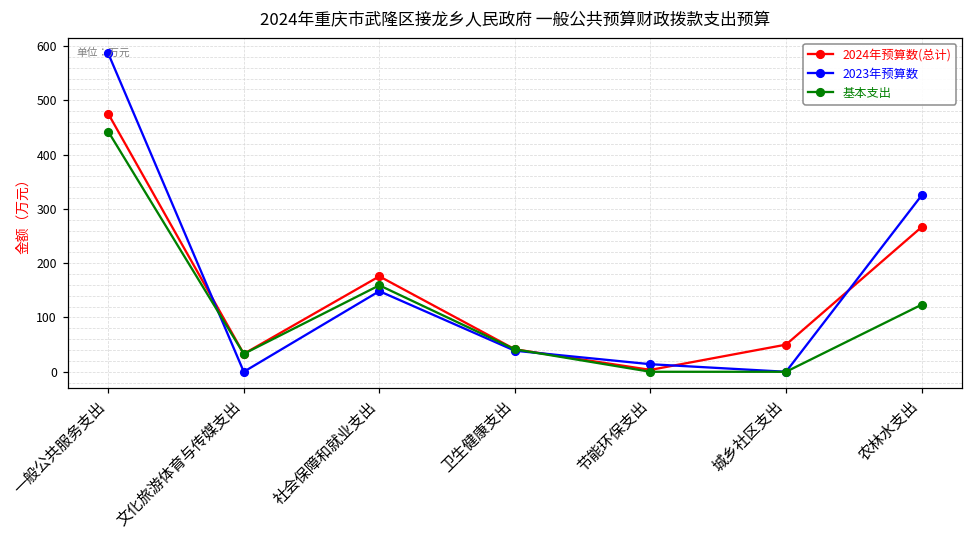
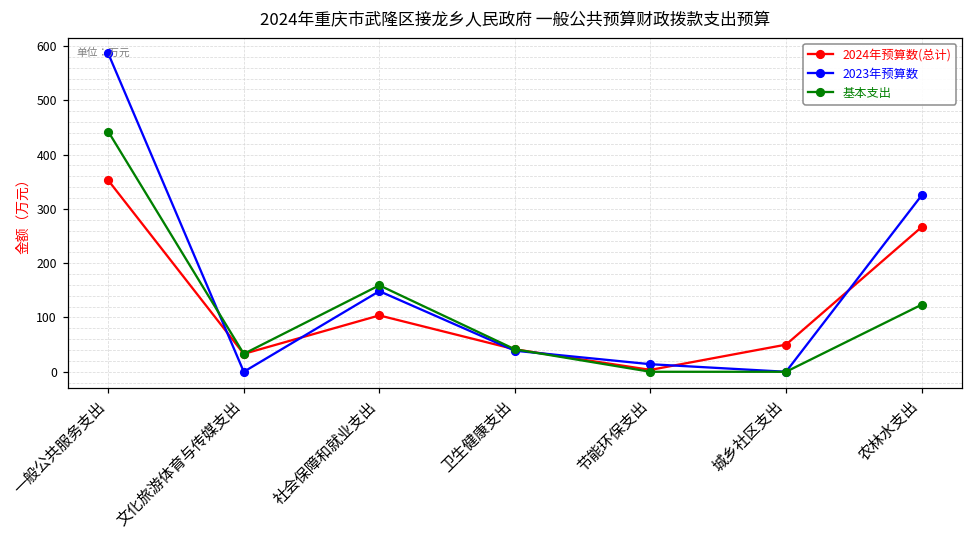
  {
    "2024年预算数(总计)": {
-     "一般公共服务支出": 480,
-     "社会保障和就业支出": 180,
+     "一般公共服务支出": 350,
+     "社会保障和就业支出": 100,
      "城乡社区支出": 50,
      "农林水支出": 270
    },
    "2023年预算数": {
      "一般公共服务支出": 590,
      "文化旅游体育与传媒支出": 0,
      "社会保障和就业支出": 150,
      "节能环保支出": 10,
      "农林水支出": 320
    },
    "基本支出": {
      "一般公共服务支出": 440,
      "社会保障和就业支出": 160,
      "农林水支出": 120
    }
  }
